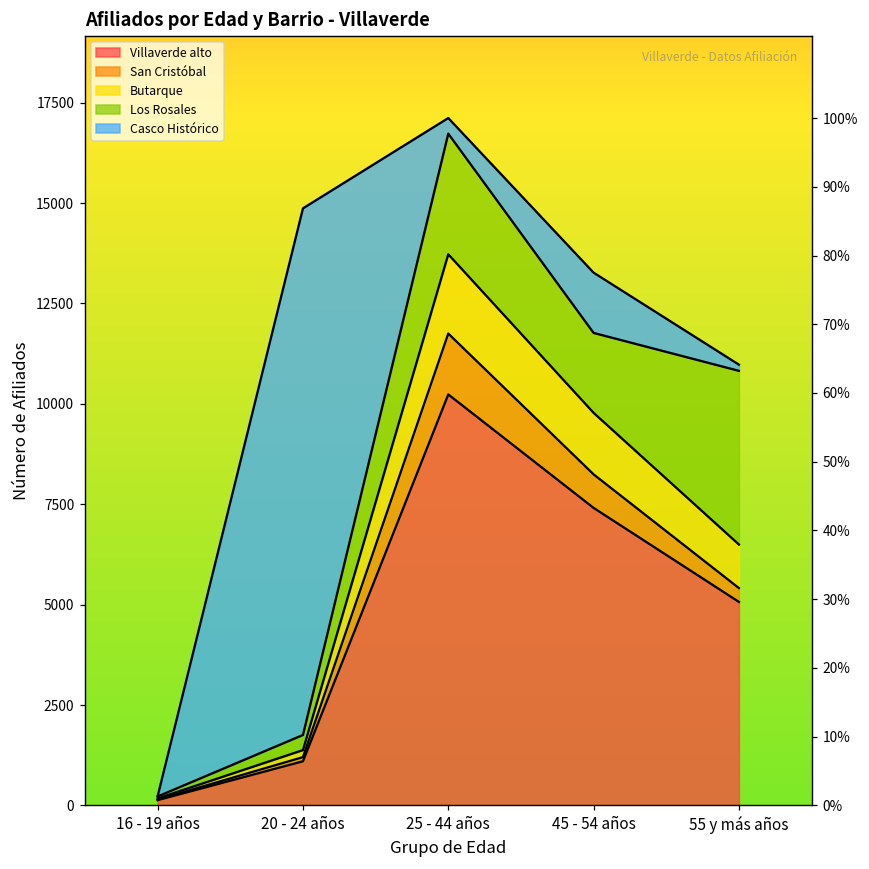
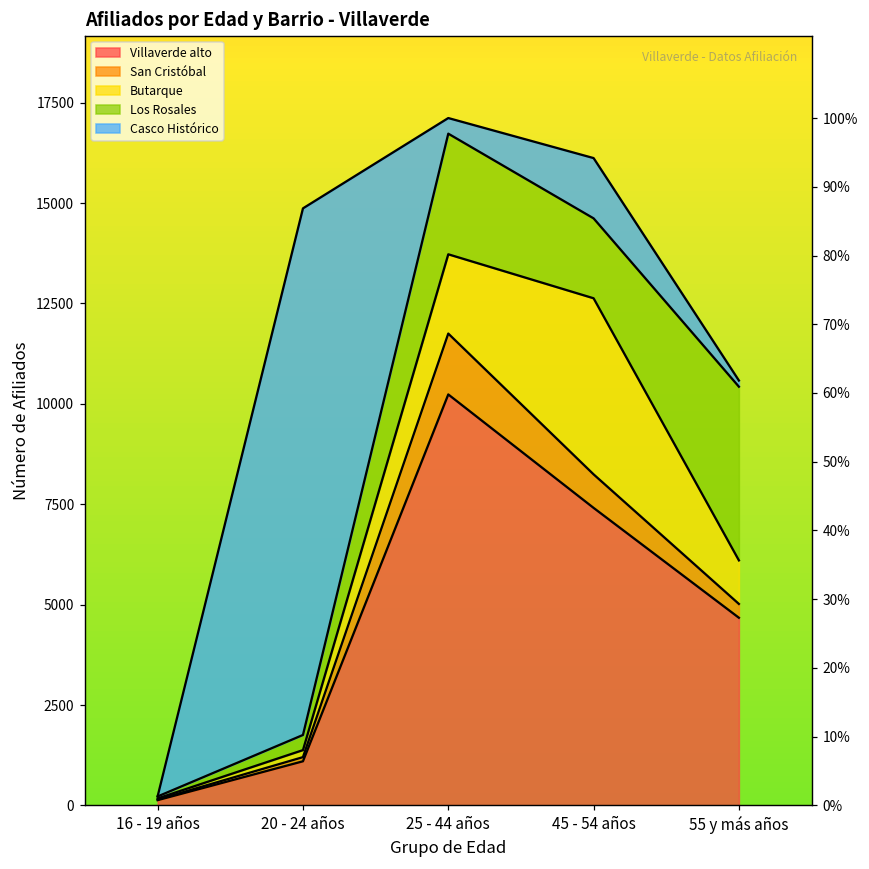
  {
    "Villaverde alto": {
      "20 - 24 años": 1100,
      "25 - 44 años": 10200,
      "45 - 54 años": 7400,
-     "55 y más años": 5100
+     "55 y más años": 4700
    },
    "San Cristóbal": {
      "20 - 24 años": 100,
      "25 - 44 años": 1500,
      "45 - 54 años": 800,
      "55 y más años": 300
    },
    "Butarque": {
      "20 - 24 años": 200,
      "25 - 44 años": 2000,
-     "45 - 54 años": 1500,
+     "45 - 54 años": 4400,
      "55 y más años": 1100
    },
    "Los Rosales": {
      "20 - 24 años": 400,
      "25 - 44 años": 3000,
      "45 - 54 años": 2000,
      "55 y más años": 4300
    },
    "Casco Histórico": {
      "20 - 24 años": 13100,
      "25 - 44 años": 400,
      "45 - 54 años": 1500,
      "55 y más años": 200
    }
  }
